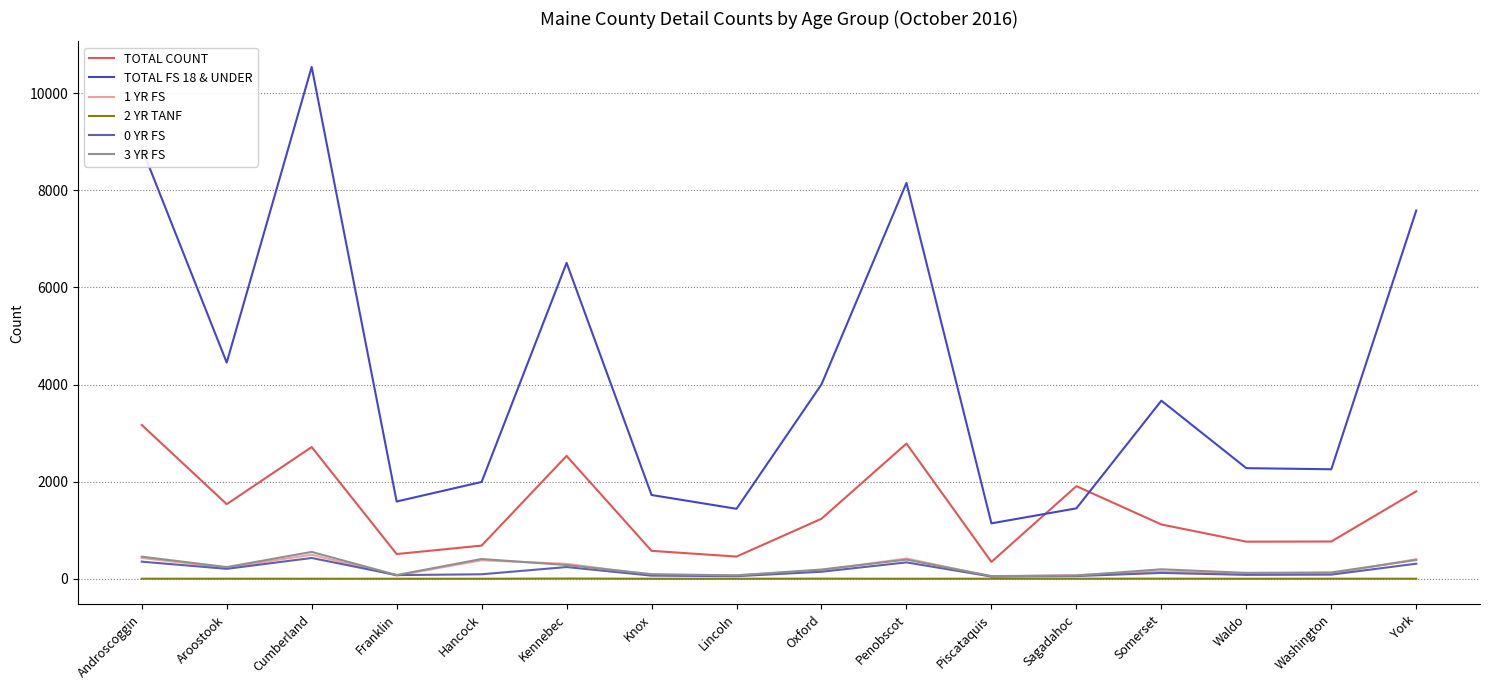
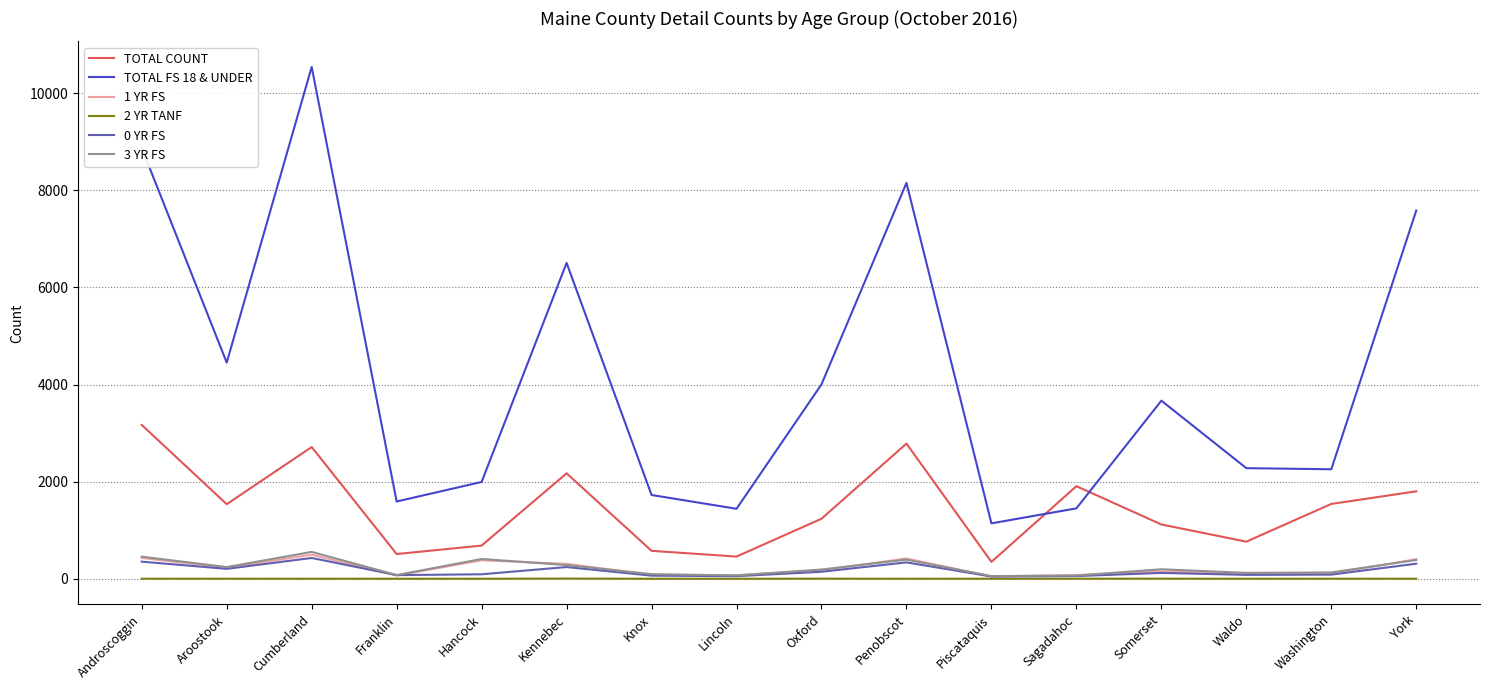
  {
    "TOTAL COUNT": {
      "Androscoggin": 3200,
      "Aroostook": 1500,
      "Cumberland": 2700,
      "Franklin": 500,
      "Hancock": 700,
-     "Kennebec": 2500,
+     "Kennebec": 2200,
      "Knox": 600,
      "Lincoln": 500,
      "Oxford": 1200,
      "Penobscot": 2800,
      "Piscataquis": 300,
      "Sagadahoc": 1900,
      "Somerset": 1100,
      "Waldo": 800,
-     "Washington": 800,
+     "Washington": 1500,
      "York": 1800
    },
    "1 YR FS": {
      "Cumberland": 500
    },
    "2 YR TANF": {
      "Androscoggin": 0,
      "Aroostook": 0,
      "Cumberland": 0,
      "Franklin": 0,
      "Hancock": 0,
      "Kennebec": 0,
      "Knox": 0,
      "Oxford": 0,
      "Penobscot": 0,
      "Sagadahoc": 0,
      "Somerset": 0,
      "Waldo": 0,
      "Washington": 0,
      "York": 0
    },
    "3 YR FS": {
      "Cumberland": 600
    }
  }
